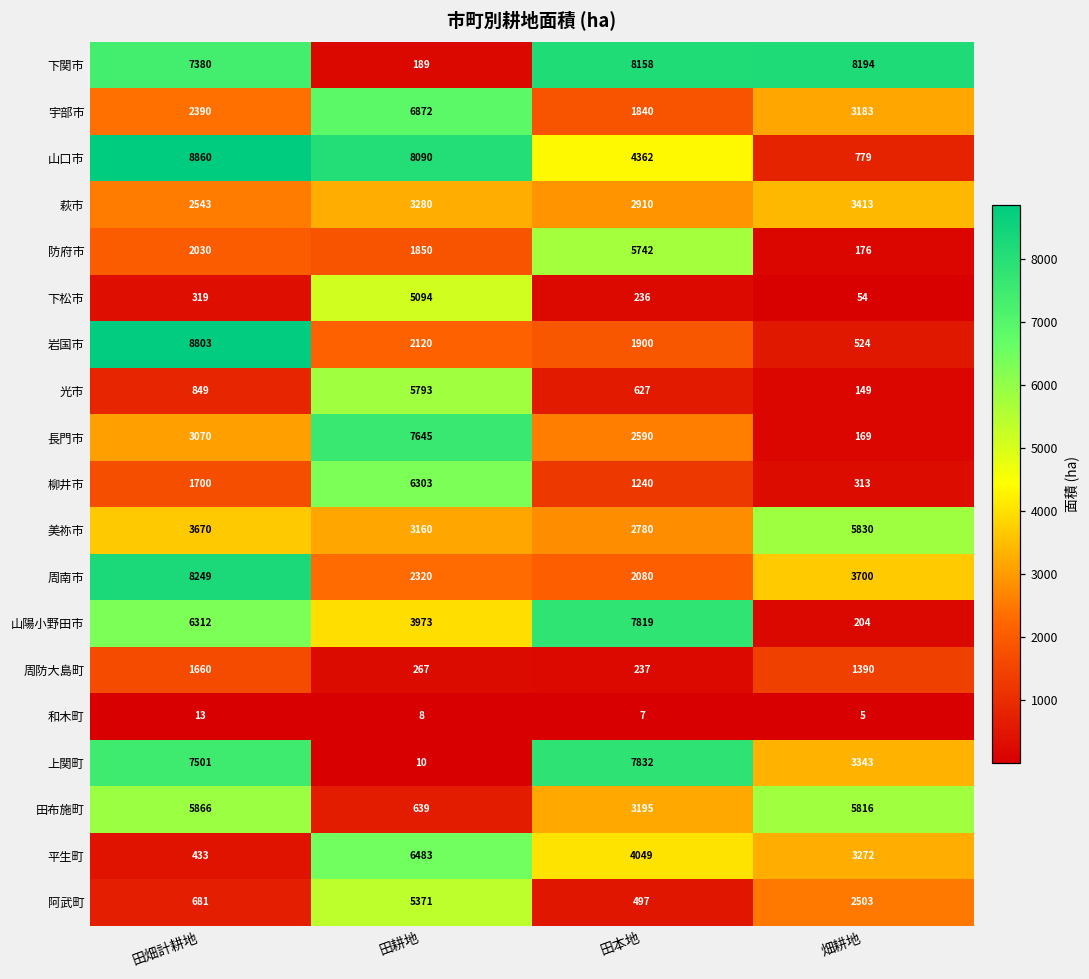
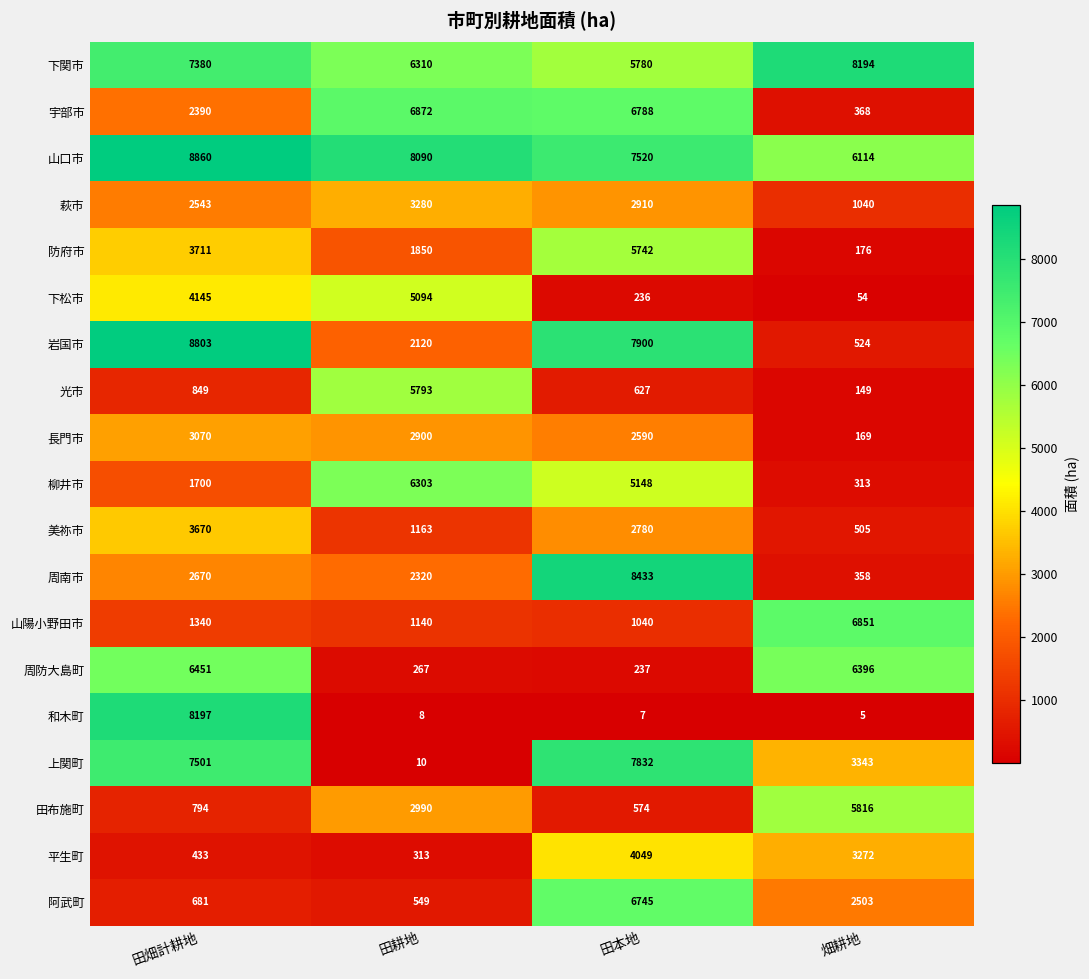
  {
    "下関市": {
      "田畑計耕地": 7380,
-     "田耕地": 189,
-     "田本地": 8158,
+     "田耕地": 6310,
+     "田本地": 5780,
      "畑耕地": 8194
    },
    "宇部市": {
      "田畑計耕地": 2390,
      "田耕地": 6872,
-     "田本地": 1840,
-     "畑耕地": 3183
+     "田本地": 6788,
+     "畑耕地": 368
    },
    "山口市": {
      "田畑計耕地": 8860,
      "田耕地": 8090,
-     "田本地": 4362,
-     "畑耕地": 779
+     "田本地": 7520,
+     "畑耕地": 6114
    },
    "萩市": {
      "田畑計耕地": 2543,
      "田耕地": 3280,
      "田本地": 2910,
-     "畑耕地": 3413
+     "畑耕地": 1040
    },
    "防府市": {
-     "田畑計耕地": 2030,
+     "田畑計耕地": 3711,
      "田耕地": 1850,
      "田本地": 5742,
      "畑耕地": 176
    },
    "下松市": {
-     "田畑計耕地": 319,
+     "田畑計耕地": 4145,
      "田耕地": 5094,
      "田本地": 236,
      "畑耕地": 54
    },
    "岩国市": {
      "田畑計耕地": 8803,
      "田耕地": 2120,
-     "田本地": 1900,
+     "田本地": 7900,
      "畑耕地": 524
    },
    "光市": {
      "田畑計耕地": 849,
      "田耕地": 5793,
      "田本地": 627,
      "畑耕地": 149
    },
    "長門市": {
      "田畑計耕地": 3070,
-     "田耕地": 7645,
+     "田耕地": 2900,
      "田本地": 2590,
      "畑耕地": 169
    },
    "柳井市": {
      "田畑計耕地": 1700,
      "田耕地": 6303,
-     "田本地": 1240,
+     "田本地": 5148,
      "畑耕地": 313
    },
    "美祢市": {
      "田畑計耕地": 3670,
-     "田耕地": 3160,
+     "田耕地": 1163,
      "田本地": 2780,
-     "畑耕地": 5830
+     "畑耕地": 505
    },
    "周南市": {
-     "田畑計耕地": 8249,
+     "田畑計耕地": 2670,
      "田耕地": 2320,
-     "田本地": 2080,
-     "畑耕地": 3700
+     "田本地": 8433,
+     "畑耕地": 358
    },
    "山陽小野田市": {
-     "田畑計耕地": 6312,
-     "田耕地": 3973,
-     "田本地": 7819,
-     "畑耕地": 204
+     "田畑計耕地": 1340,
+     "田耕地": 1140,
+     "田本地": 1040,
+     "畑耕地": 6851
    },
    "周防大島町": {
-     "田畑計耕地": 1660,
+     "田畑計耕地": 6451,
      "田耕地": 267,
      "田本地": 237,
-     "畑耕地": 1390
+     "畑耕地": 6396
    },
    "和木町": {
-     "田畑計耕地": 13,
+     "田畑計耕地": 8197,
      "田耕地": 8,
      "田本地": 7,
      "畑耕地": 5
    },
    "上関町": {
      "田畑計耕地": 7501,
      "田耕地": 10,
      "田本地": 7832,
      "畑耕地": 3343
    },
    "田布施町": {
-     "田畑計耕地": 5866,
-     "田耕地": 639,
-     "田本地": 3195,
+     "田畑計耕地": 794,
+     "田耕地": 2990,
+     "田本地": 574,
      "畑耕地": 5816
    },
    "平生町": {
      "田畑計耕地": 433,
-     "田耕地": 6483,
+     "田耕地": 313,
      "田本地": 4049,
      "畑耕地": 3272
    },
    "阿武町": {
      "田畑計耕地": 681,
-     "田耕地": 5371,
-     "田本地": 497,
+     "田耕地": 549,
+     "田本地": 6745,
      "畑耕地": 2503
    }
  }
